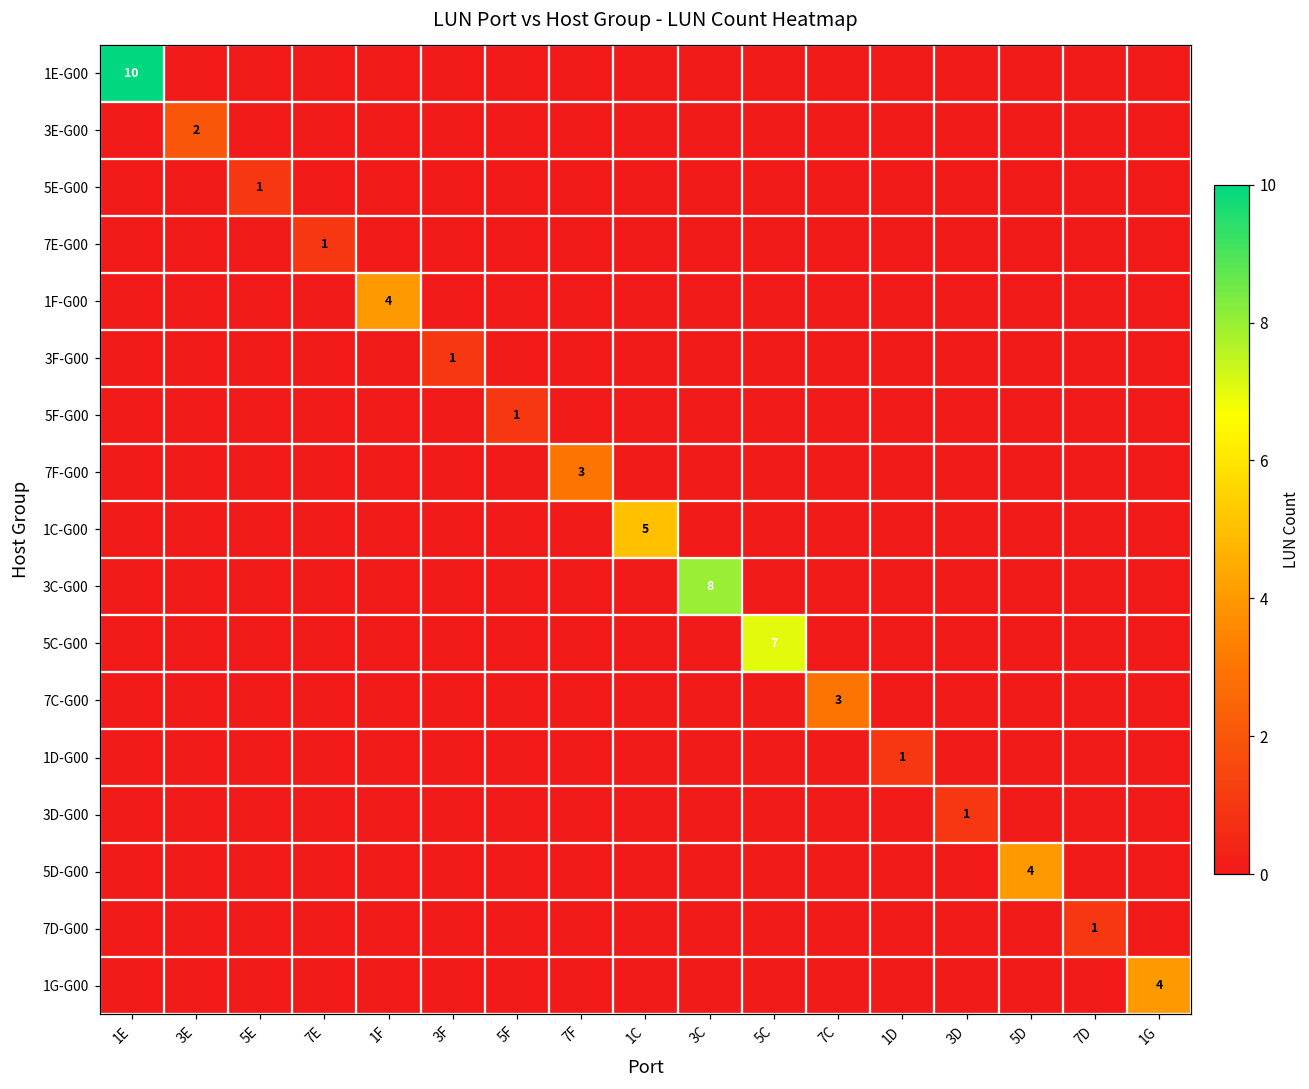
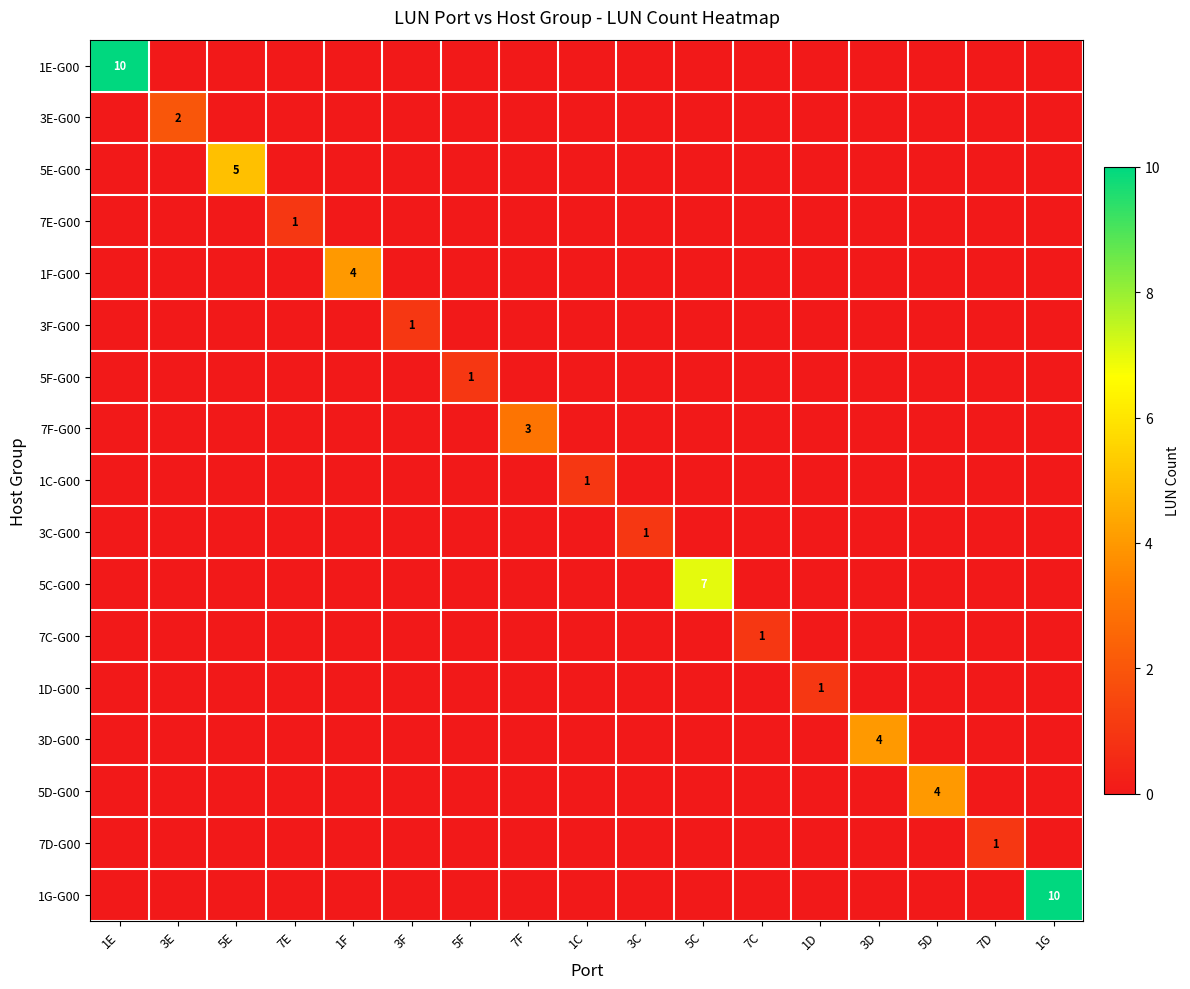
  {
    "1E-G00": {
      "1E": 10
    },
    "3E-G00": {
      "3E": 2
    },
    "5E-G00": {
-     "5E": 1
+     "5E": 5
    },
    "7E-G00": {
      "7E": 1
    },
    "1F-G00": {
      "1F": 4
    },
    "3F-G00": {
      "3F": 1
    },
    "5F-G00": {
      "5F": 1
    },
    "7F-G00": {
      "7F": 3
    },
    "1C-G00": {
-     "1C": 5
+     "1C": 1
    },
    "3C-G00": {
-     "3C": 8
+     "3C": 1
    },
    "5C-G00": {
      "5C": 7
    },
    "7C-G00": {
-     "7C": 3
+     "7C": 1
    },
    "1D-G00": {
      "1D": 1
    },
    "3D-G00": {
-     "3D": 1
+     "3D": 4
    },
    "5D-G00": {
      "5D": 4
    },
    "7D-G00": {
      "7D": 1
    },
    "1G-G00": {
-     "1G": 4
+     "1G": 10
    }
  }
